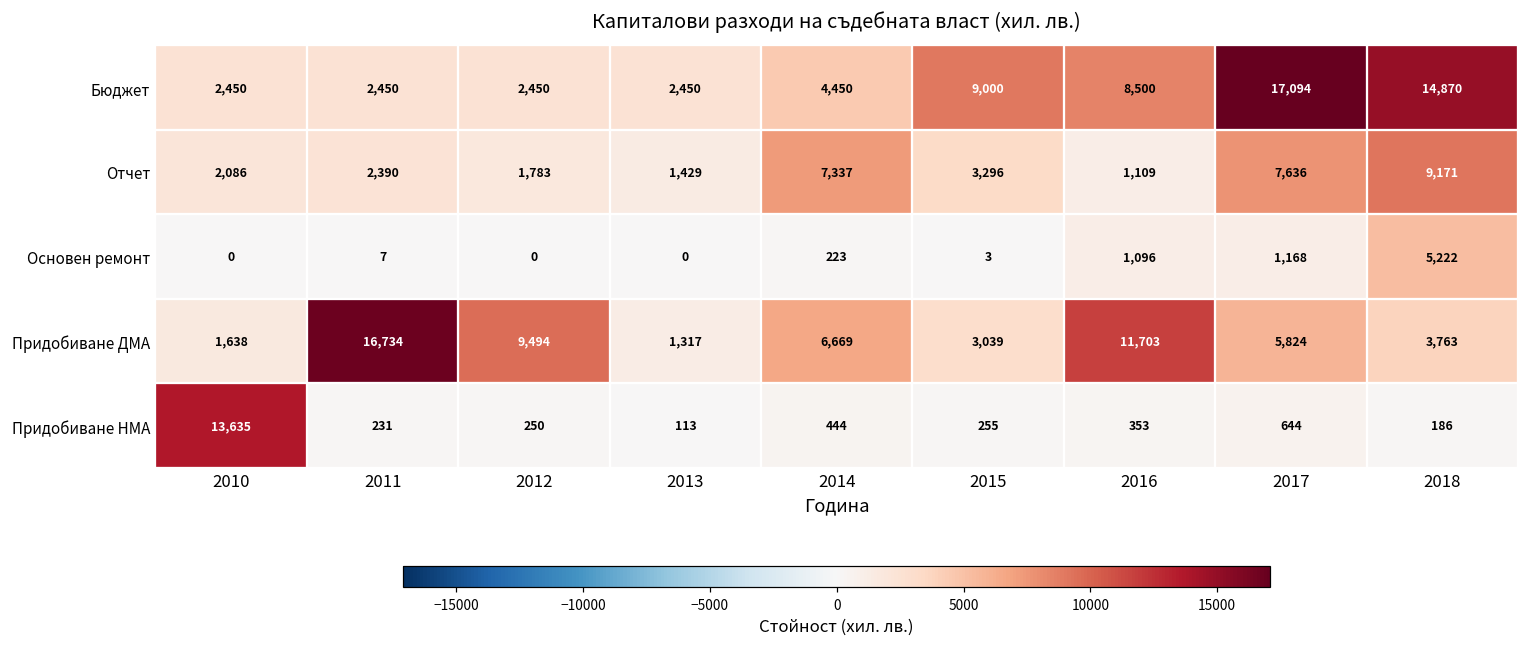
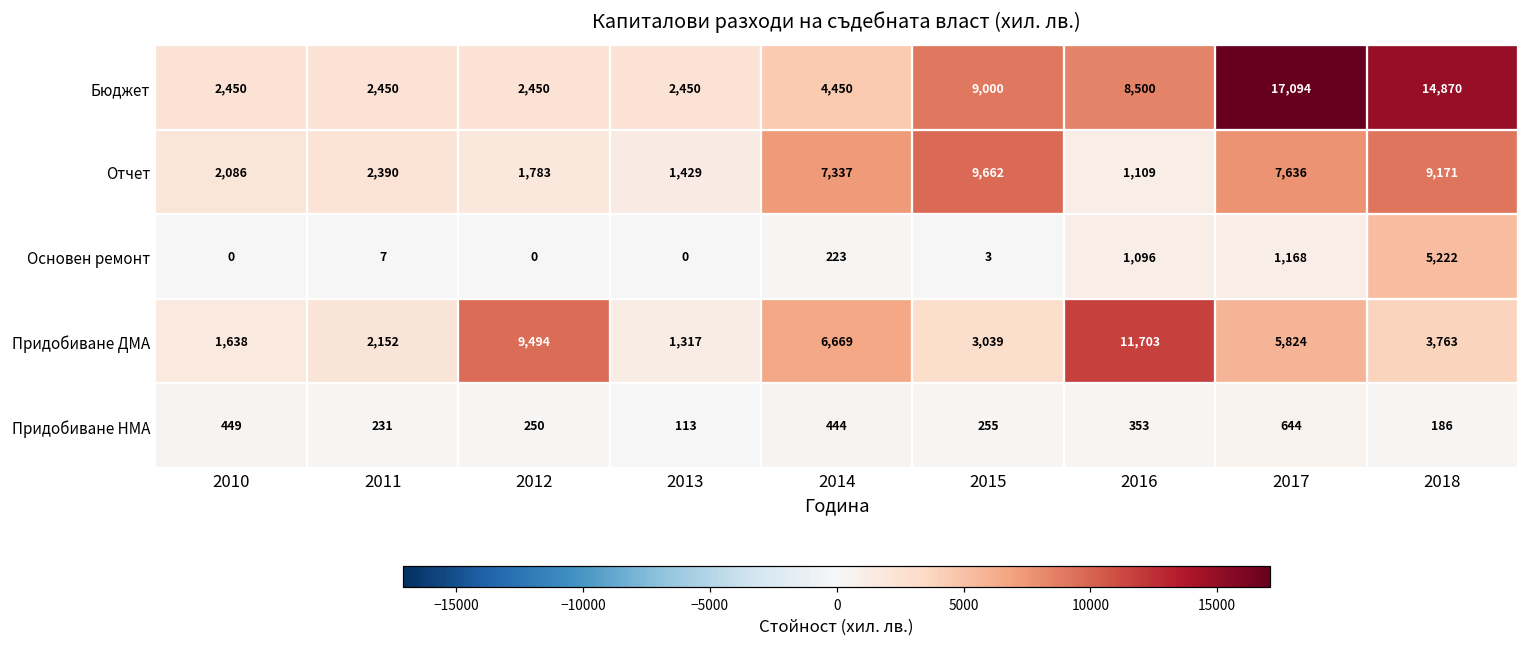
  {
    "Бюджет": {
      "2010": "2,450",
      "2011": "2,450",
      "2012": "2,450",
      "2013": "2,450",
      "2014": "4,450",
      "2015": "9,000",
      "2016": "8,500",
      "2017": "17,094",
      "2018": "14,870"
    },
    "Отчет": {
      "2010": "2,086",
      "2011": "2,390",
      "2012": "1,783",
      "2013": "1,429",
      "2014": "7,337",
-     "2015": "3,296",
+     "2015": "9,662",
      "2016": "1,109",
      "2017": "7,636",
      "2018": "9,171"
    },
    "Основен ремонт": {
      "2010": "0",
      "2011": "7",
      "2012": "0",
      "2013": "0",
      "2014": "223",
      "2015": "3",
      "2016": "1,096",
      "2017": "1,168",
      "2018": "5,222"
    },
    "Придобиване ДМА": {
      "2010": "1,638",
-     "2011": "16,734",
+     "2011": "2,152",
      "2012": "9,494",
      "2013": "1,317",
      "2014": "6,669",
      "2015": "3,039",
      "2016": "11,703",
      "2017": "5,824",
      "2018": "3,763"
    },
    "Придобиване НМА": {
-     "2010": "13,635",
+     "2010": "449",
      "2011": "231",
      "2012": "250",
      "2013": "113",
      "2014": "444",
      "2015": "255",
      "2016": "353",
      "2017": "644",
      "2018": "186"
    }
  }
